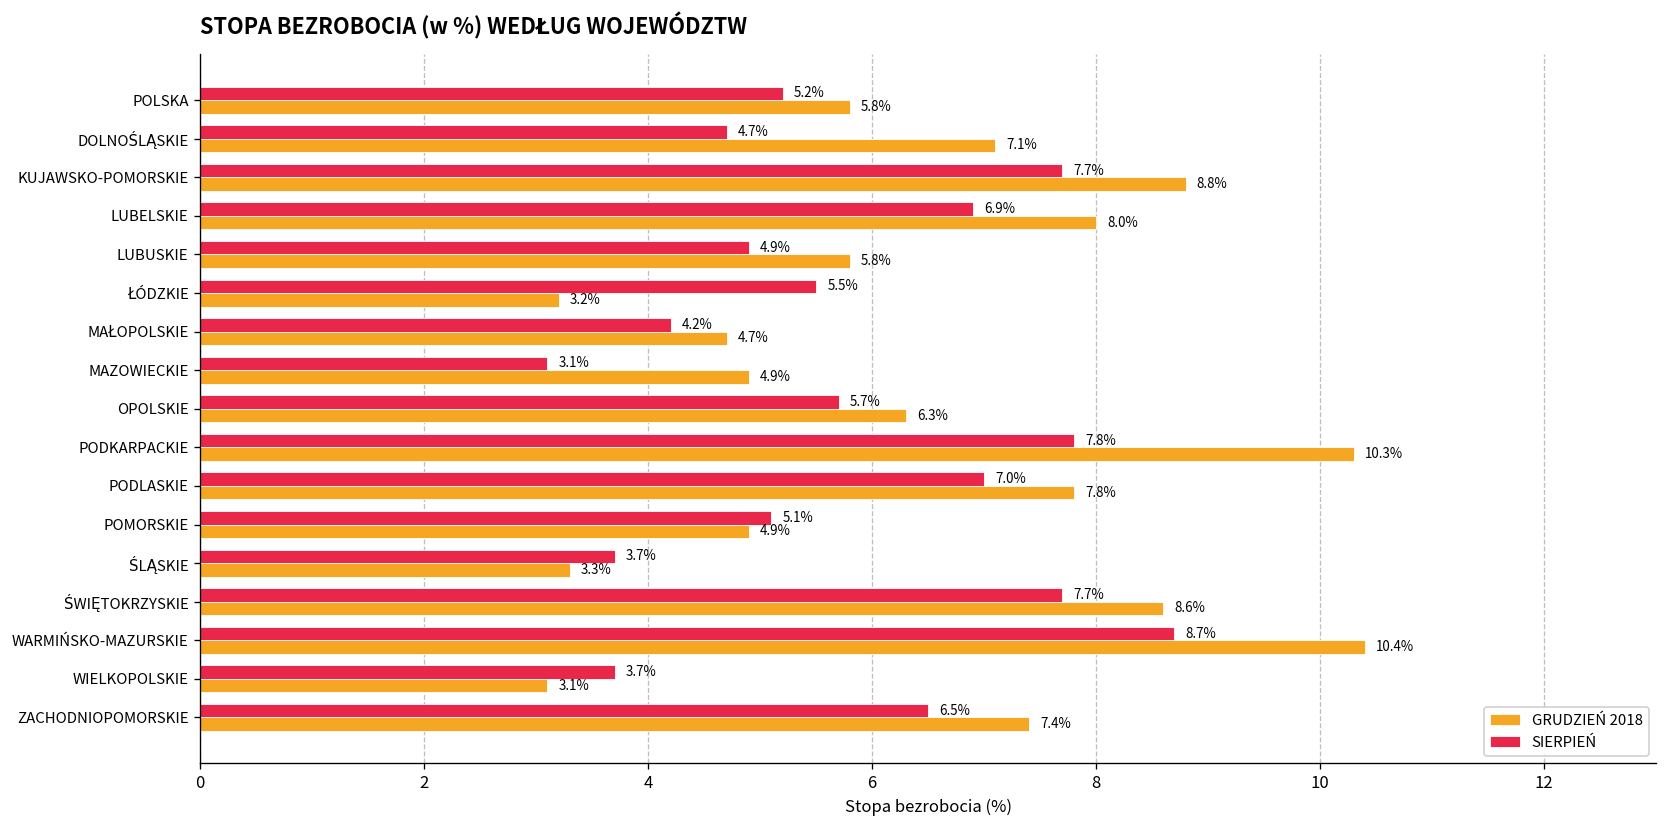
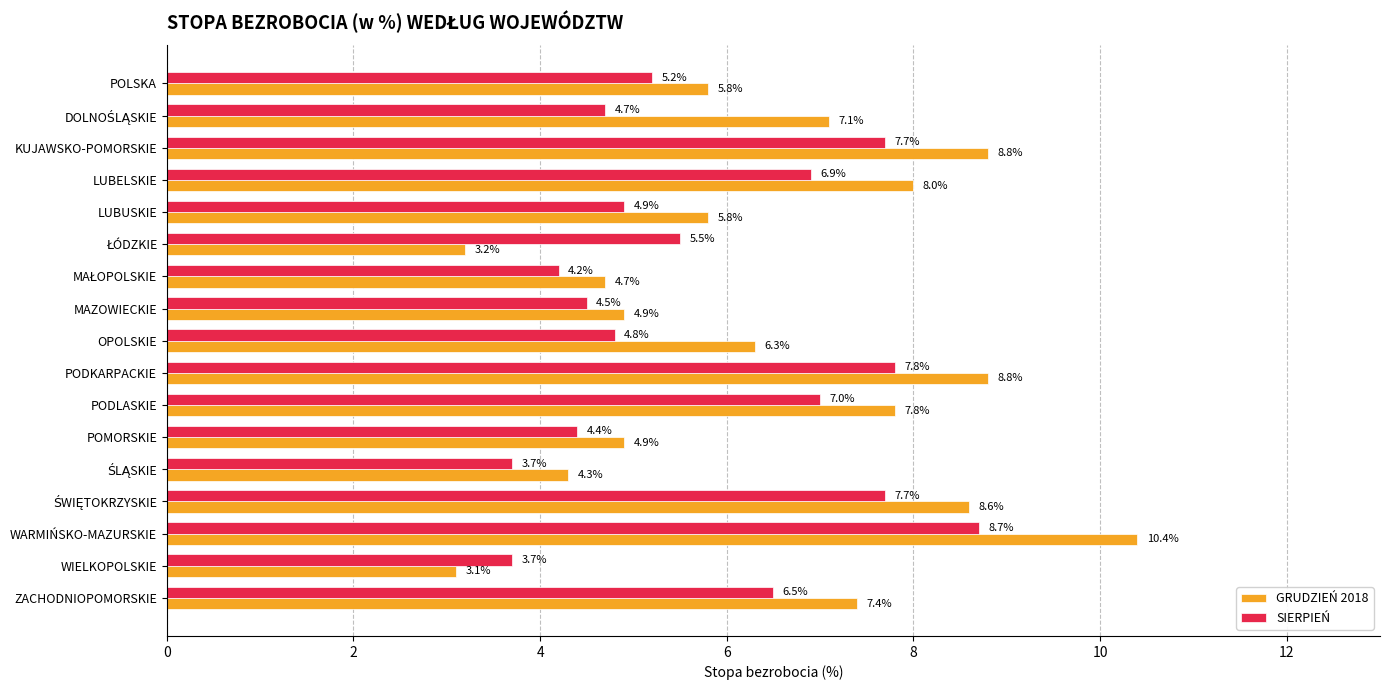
  {
    "GRUDZIEŃ 2018": {
      "POLSKA": "5.8%",
      "DOLNOŚLĄSKIE": "7.1%",
      "KUJAWSKO-POMORSKIE": "8.8%",
      "LUBELSKIE": "8.0%",
      "LUBUSKIE": "5.8%",
      "ŁÓDZKIE": "3.2%",
      "MAŁOPOLSKIE": "4.7%",
      "MAZOWIECKIE": "4.9%",
      "OPOLSKIE": "6.3%",
-     "PODKARPACKIE": "10.3%",
+     "PODKARPACKIE": "8.8%",
      "PODLASKIE": "7.8%",
      "POMORSKIE": "4.9%",
-     "ŚLĄSKIE": "3.3%",
+     "ŚLĄSKIE": "4.3%",
      "ŚWIĘTOKRZYSKIE": "8.6%",
      "WARMIŃSKO-MAZURSKIE": "10.4%",
      "WIELKOPOLSKIE": "3.1%",
      "ZACHODNIOPOMORSKIE": "7.4%"
    },
    "SIERPIEŃ": {
      "POLSKA": "5.2%",
      "DOLNOŚLĄSKIE": "4.7%",
      "KUJAWSKO-POMORSKIE": "7.7%",
      "LUBELSKIE": "6.9%",
      "LUBUSKIE": "4.9%",
      "ŁÓDZKIE": "5.5%",
      "MAŁOPOLSKIE": "4.2%",
-     "MAZOWIECKIE": "3.1%",
-     "OPOLSKIE": "5.7%",
+     "MAZOWIECKIE": "4.5%",
+     "OPOLSKIE": "4.8%",
      "PODKARPACKIE": "7.8%",
      "PODLASKIE": "7.0%",
-     "POMORSKIE": "5.1%",
+     "POMORSKIE": "4.4%",
      "ŚLĄSKIE": "3.7%",
      "ŚWIĘTOKRZYSKIE": "7.7%",
      "WARMIŃSKO-MAZURSKIE": "8.7%",
      "WIELKOPOLSKIE": "3.7%",
      "ZACHODNIOPOMORSKIE": "6.5%"
    }
  }
